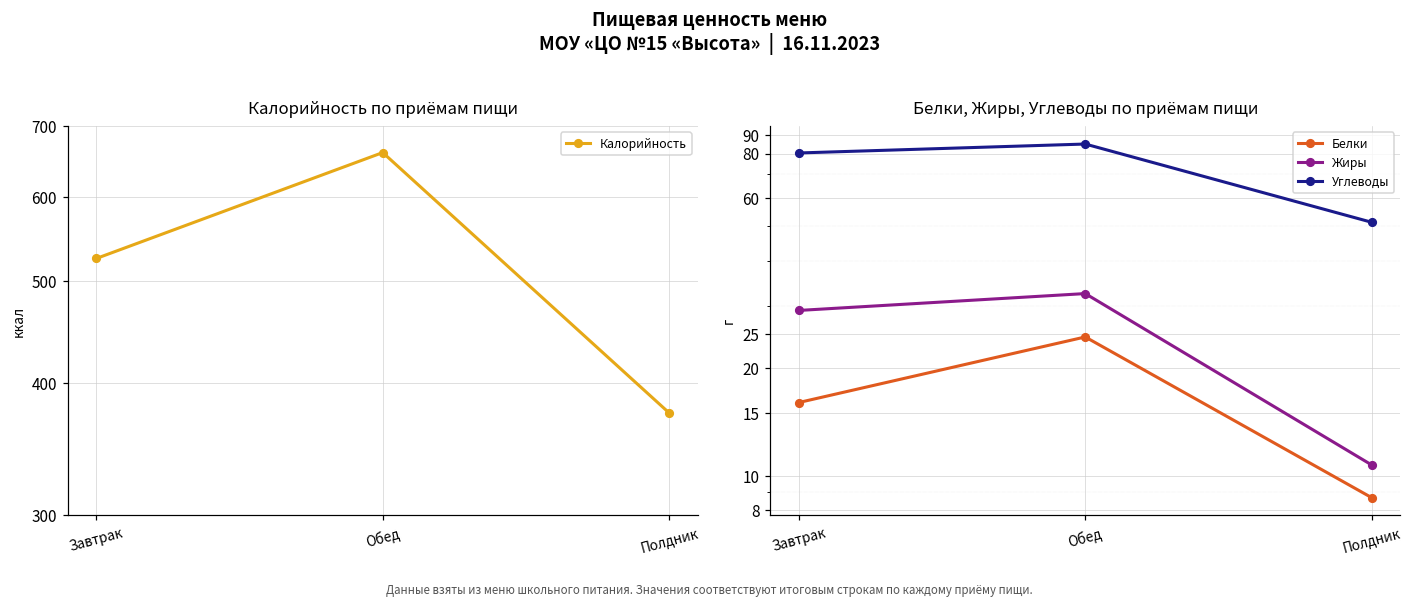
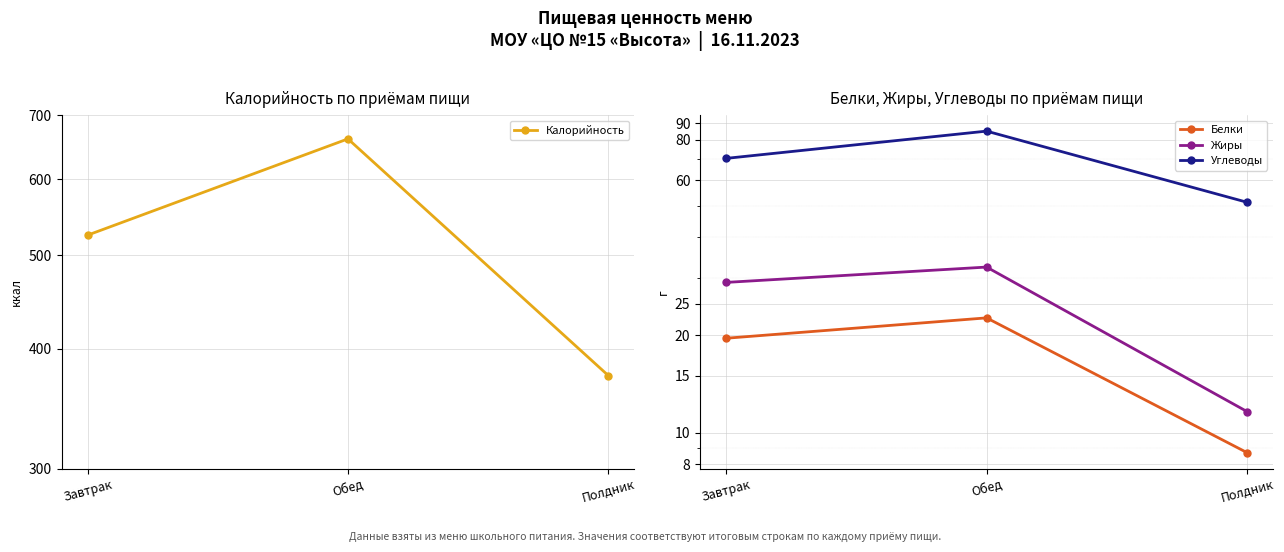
  {
    "Калорийность по приёмам пищи": {
      "Завтрак": 520,
      "Обед": 660,
      "Полдник": 375
    },
    "Белки, Жиры, Углеводы по приёмам пищи": {
      "Белки": {
-       "Завтрак": 16,
-       "Обед": 25,
+       "Завтрак": 20,
+       "Обед": 23,
        "Полдник": 8.7
      },
      "Жиры": {
        "Завтрак": 29,
        "Обед": 32,
-       "Полдник": 10.7
+       "Полдник": 11.6
      },
      "Углеводы": {
-       "Завтрак": 80,
+       "Завтрак": 70,
        "Обед": 85,
        "Полдник": 51
      }
    }
  }
